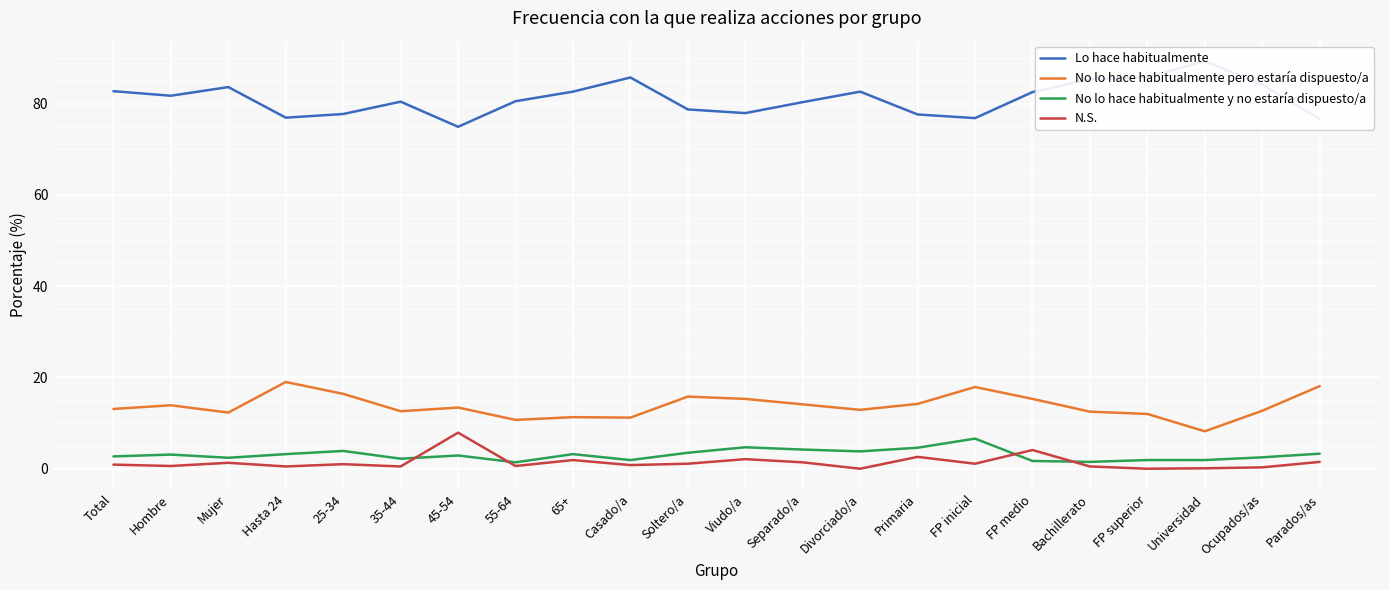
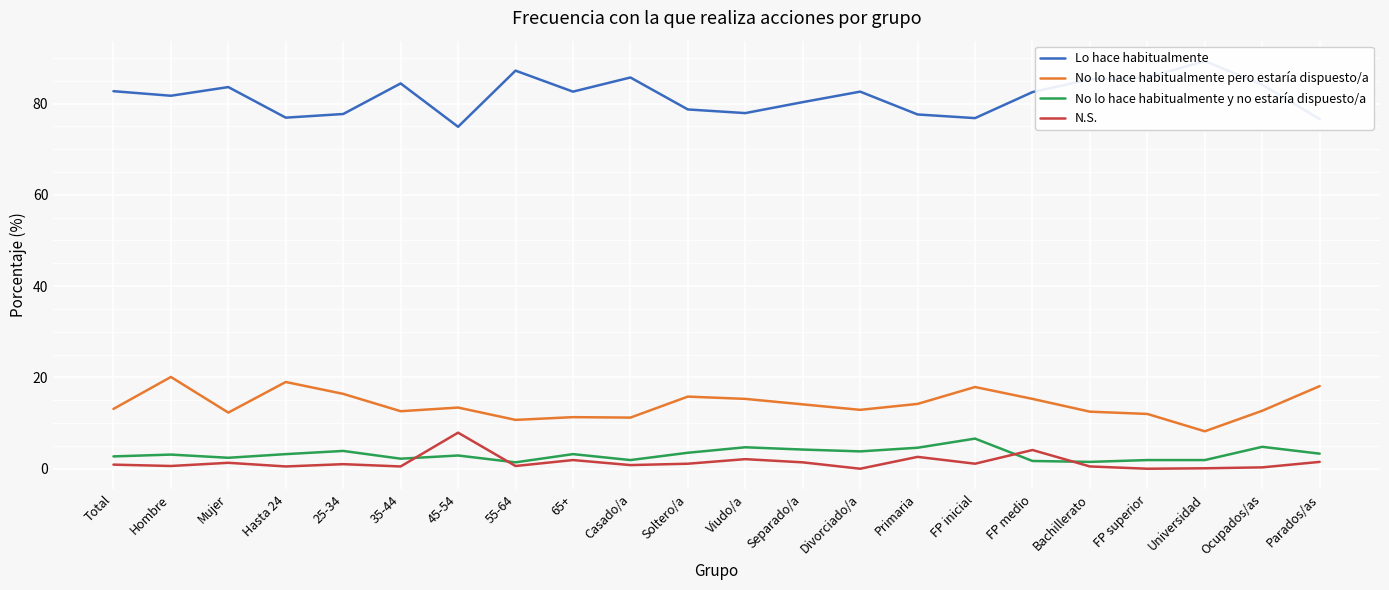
  {
    "Lo hace habitualmente": {
      "Total": 83,
      "Hombre": 82,
      "Mujer": 84,
      "Hasta 24": 77,
      "25-34": 78,
-     "35-44": 80,
+     "35-44": 84,
      "45-54": 75,
-     "55-64": 81,
+     "55-64": 87,
      "65+": 83,
      "Casado/a": 86,
      "Soltero/a": 79,
      "Viudo/a": 78,
      "Separado/a": 80,
      "Divorciado/a": 83,
      "Primaria": 78,
      "FP inicial": 77,
      "FP medio": 83
    },
    "No lo hace habitualmente pero estaría dispuesto/a": {
      "Total": 13,
-     "Hombre": 14,
+     "Hombre": 20,
      "Mujer": 12,
      "Hasta 24": 19,
      "25-34": 16,
      "35-44": 13,
      "45-54": 13,
      "55-64": 11,
      "65+": 11,
      "Casado/a": 11,
      "Soltero/a": 16,
      "Viudo/a": 15,
      "Separado/a": 14,
      "Divorciado/a": 13,
      "Primaria": 14,
      "FP inicial": 18,
      "FP medio": 15,
      "Bachillerato": 13,
      "FP superior": 12,
      "Universidad": 8,
      "Ocupados/as": 13,
      "Parados/as": 18
    },
    "No lo hace habitualmente y no estaría dispuesto/a": {
      "Total": 3,
      "Hombre": 3,
      "Mujer": 2,
      "Hasta 24": 3,
      "25-34": 4,
      "35-44": 2,
      "45-54": 3,
      "55-64": 1,
      "65+": 3,
      "Casado/a": 2,
      "Soltero/a": 4,
      "Viudo/a": 5,
      "Separado/a": 4,
      "Divorciado/a": 4,
      "Primaria": 5,
      "FP inicial": 7,
      "FP medio": 2,
      "Bachillerato": 2,
      "FP superior": 2,
      "Universidad": 2,
-     "Ocupados/as": 3,
+     "Ocupados/as": 5,
      "Parados/as": 3
    },
    "N.S.": {
      "Total": 1,
      "Hombre": 1,
      "Mujer": 1,
      "Hasta 24": 1,
      "25-34": 1,
      "35-44": 1,
      "45-54": 8,
      "55-64": 1,
      "65+": 2,
      "Casado/a": 1,
      "Soltero/a": 1,
      "Viudo/a": 2,
      "Separado/a": 1,
      "Divorciado/a": 0,
      "Primaria": 3,
      "FP inicial": 1,
      "FP medio": 4,
      "Bachillerato": 1,
      "FP superior": 0,
      "Universidad": 0,
      "Ocupados/as": 0,
      "Parados/as": 2
    }
  }
